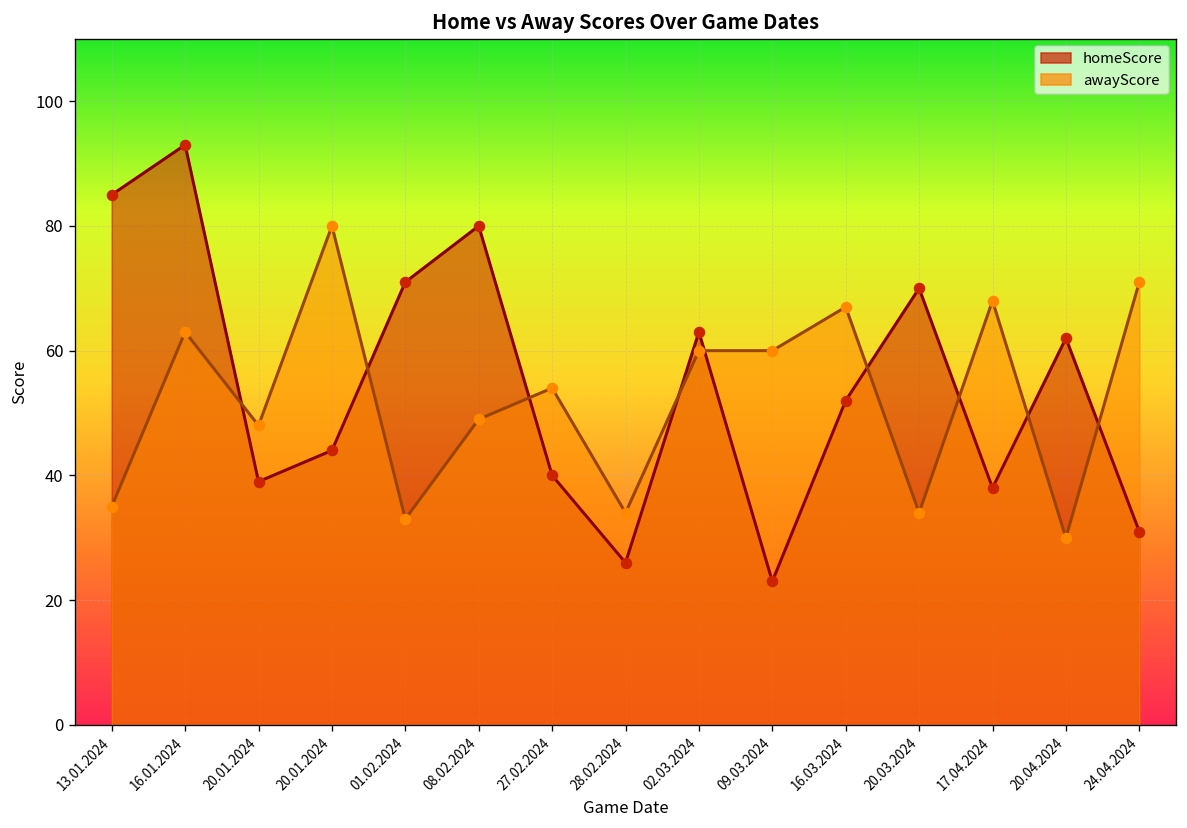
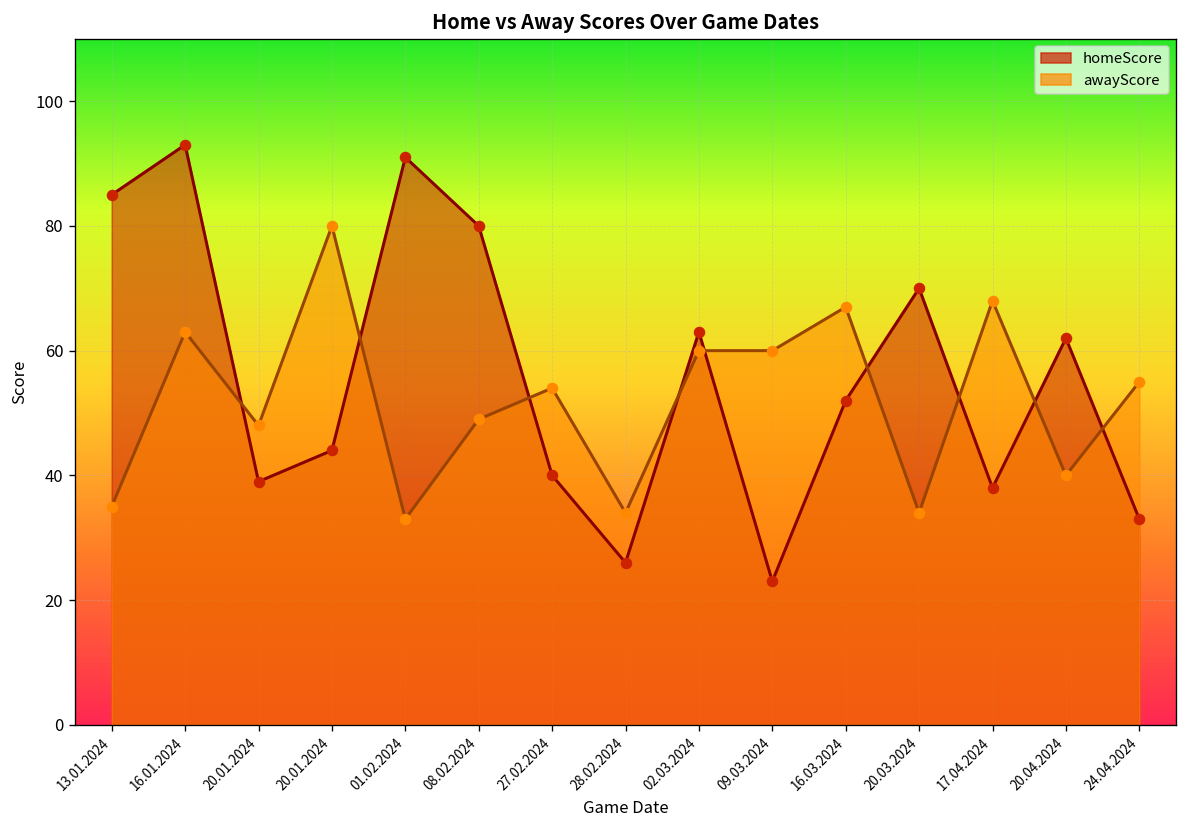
  {
    "homeScore": {
      "13.01.2024": 85,
      "16.01.2024": 93,
-     "01.02.2024": 71,
+     "01.02.2024": 91,
      "08.02.2024": 80,
      "27.02.2024": 40,
      "28.02.2024": 26,
      "02.03.2024": 63,
      "09.03.2024": 23,
      "16.03.2024": 52,
      "20.03.2024": 70,
      "17.04.2024": 38,
      "20.04.2024": 62,
-     "24.04.2024": 31
+     "24.04.2024": 33
    },
    "awayScore": {
      "13.01.2024": 35,
      "16.01.2024": 63,
      "01.02.2024": 33,
      "08.02.2024": 49,
      "27.02.2024": 54,
      "28.02.2024": 34,
      "02.03.2024": 60,
      "09.03.2024": 60,
      "16.03.2024": 67,
      "20.03.2024": 34,
      "17.04.2024": 68,
-     "20.04.2024": 30,
-     "24.04.2024": 71
+     "20.04.2024": 40,
+     "24.04.2024": 55
    }
  }
